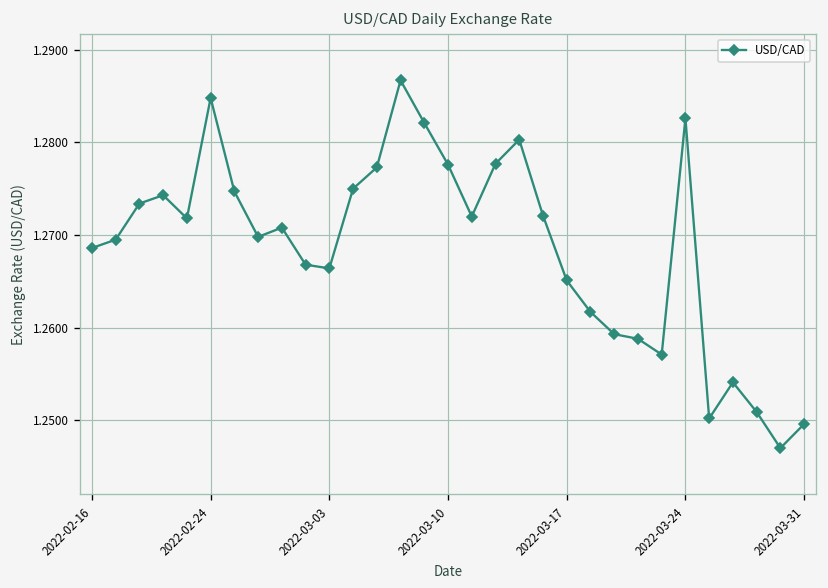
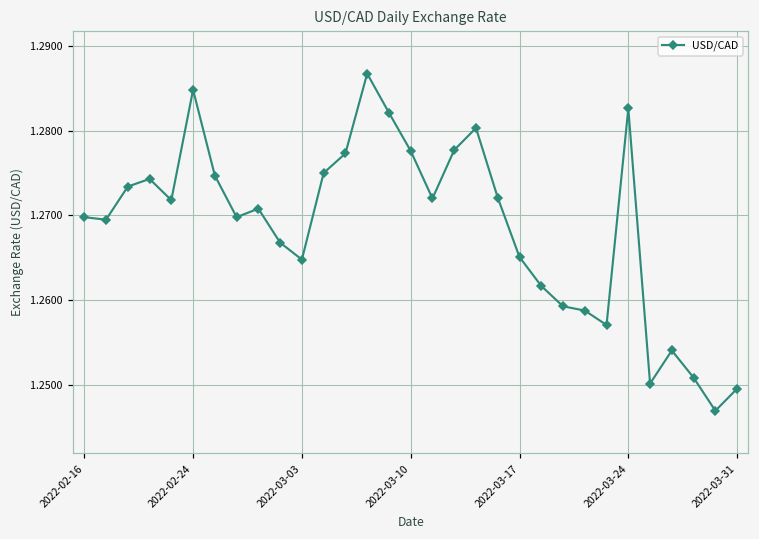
  {
-   "2022-02-16": 1.269,
+   "2022-02-16": 1.270,
    "2022-02-24": 1.285,
-   "2022-03-03": 1.266,
+   "2022-03-03": 1.265,
    "2022-03-10": 1.278,
    "2022-03-17": 1.265,
    "2022-03-24": 1.283,
    "2022-03-31": 1.250
  }
